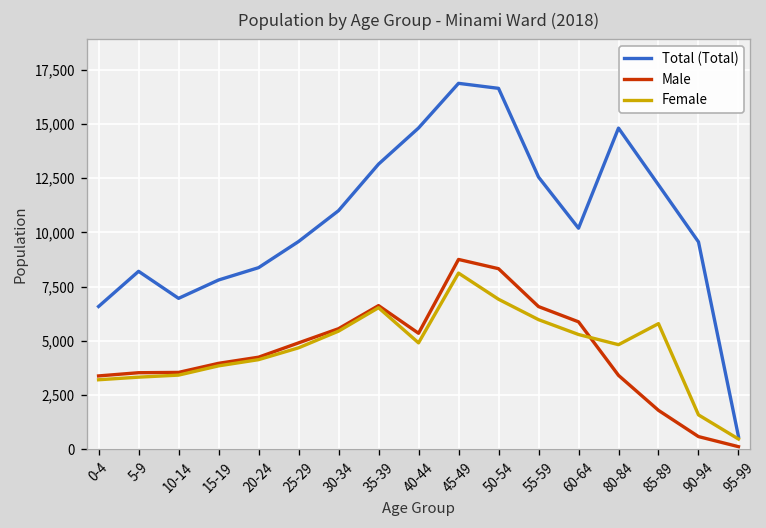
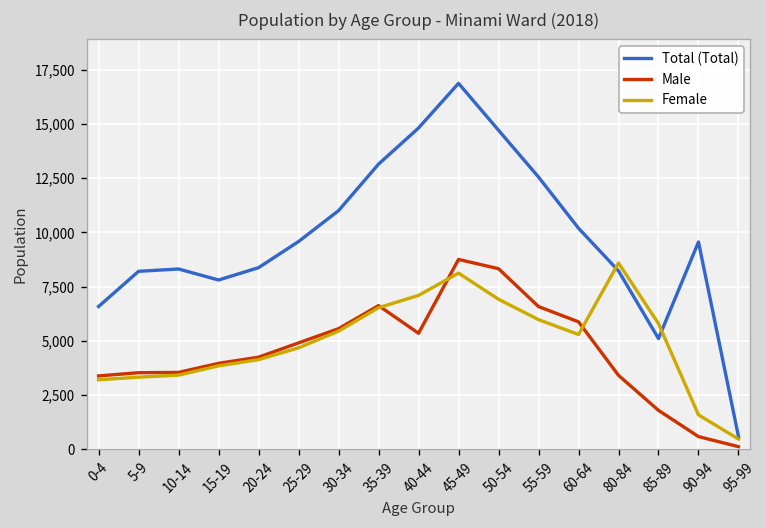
  {
    "Total (Total)": {
      "0-4": "6,600",
      "5-9": "8,200",
-     "10-14": "7,000",
+     "10-14": "8,300",
      "15-19": "7,800",
      "20-24": "8,400",
      "25-29": "9,600",
      "30-34": "11,000",
      "35-39": "13,200",
      "40-44": "14,800",
      "45-49": "16,900",
-     "50-54": "16,600",
+     "50-54": "14,700",
      "55-59": "12,600",
      "60-64": "10,200",
-     "80-84": "14,800",
-     "85-89": "12,200",
+     "80-84": "8,200",
+     "85-89": "5,100",
      "90-94": "9,600"
    },
    "Male": {
      "0-4": "3,400",
      "5-9": "3,500",
      "25-29": "4,900",
      "40-44": "5,300",
      "45-49": "8,800",
      "50-54": "8,300",
      "55-59": "6,600",
      "60-64": "5,900",
      "80-84": "3,400",
      "85-89": "1,800",
      "90-94": "600",
      "95-99": "100"
    },
    "Female": {
      "0-4": "3,200",
      "5-9": "3,300",
      "25-29": "4,700",
-     "40-44": "4,900",
+     "40-44": "7,100",
      "45-49": "8,100",
      "50-54": "6,900",
      "55-59": "6,000",
      "60-64": "5,300",
-     "80-84": "4,800",
+     "80-84": "8,600",
      "85-89": "5,800",
      "90-94": "1,600"
    }
  }
